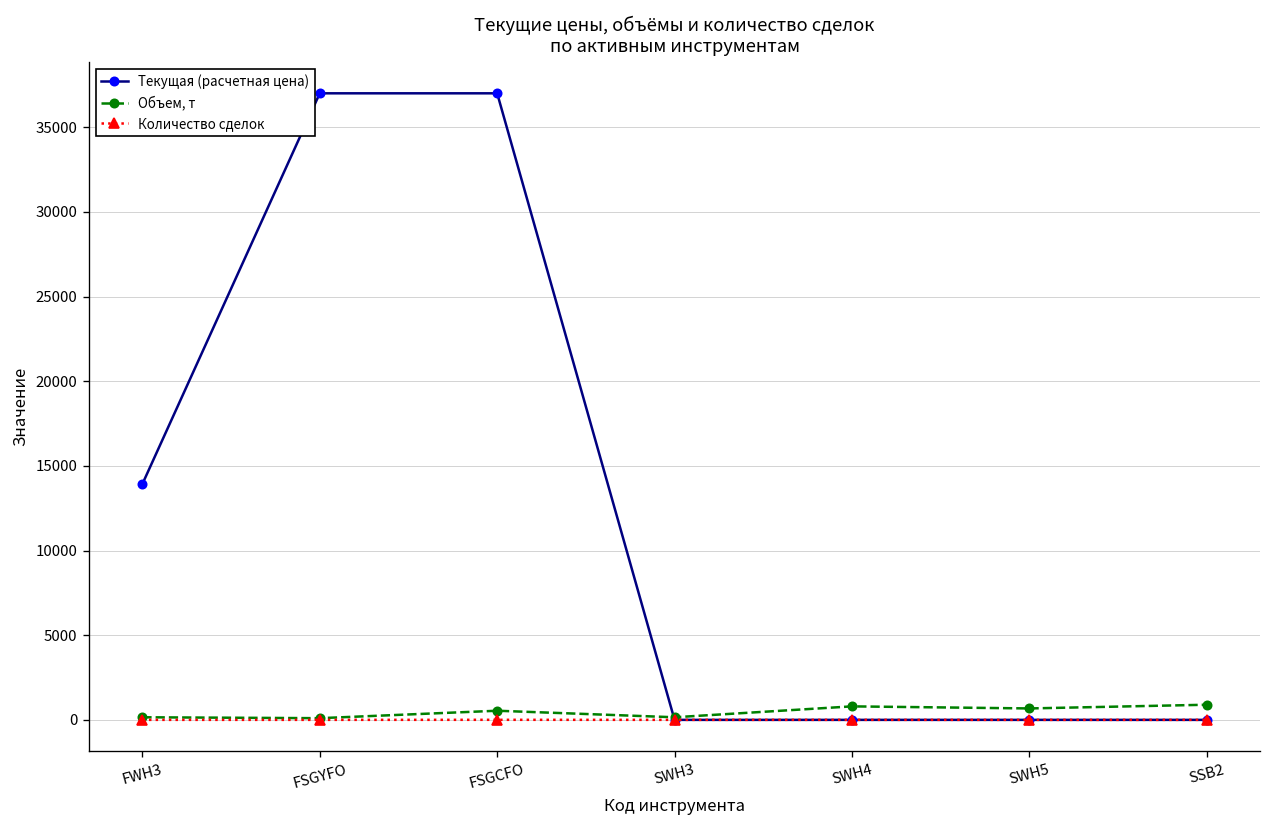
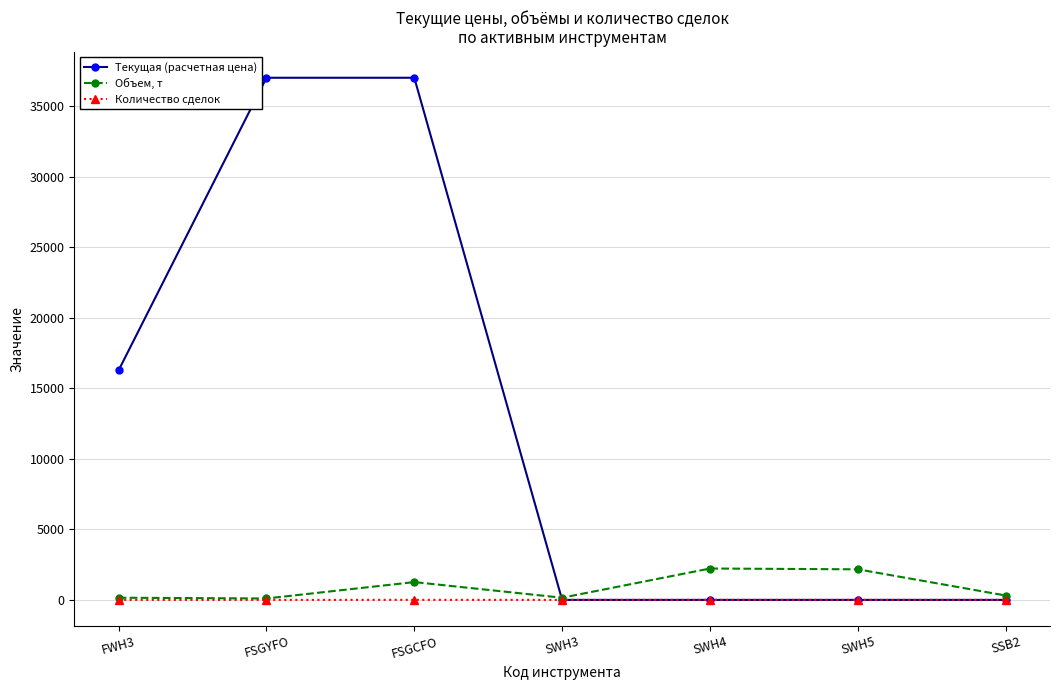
  {
    "Текущая (расчетная цена)": {
-     "FWH3": 13900,
+     "FWH3": 16300,
      "FSGYFO": 37000,
      "FSGCFO": 37000
    },
    "Объем, т": {
-     "FSGCFO": 500,
-     "SWH4": 800,
-     "SWH5": 700,
-     "SSB2": 900
+     "FSGCFO": 1300,
+     "SWH4": 2200,
+     "SWH5": 2200,
+     "SSB2": 300
    },
    "Количество сделок": {
      "FSGCFO": 0
    }
  }
